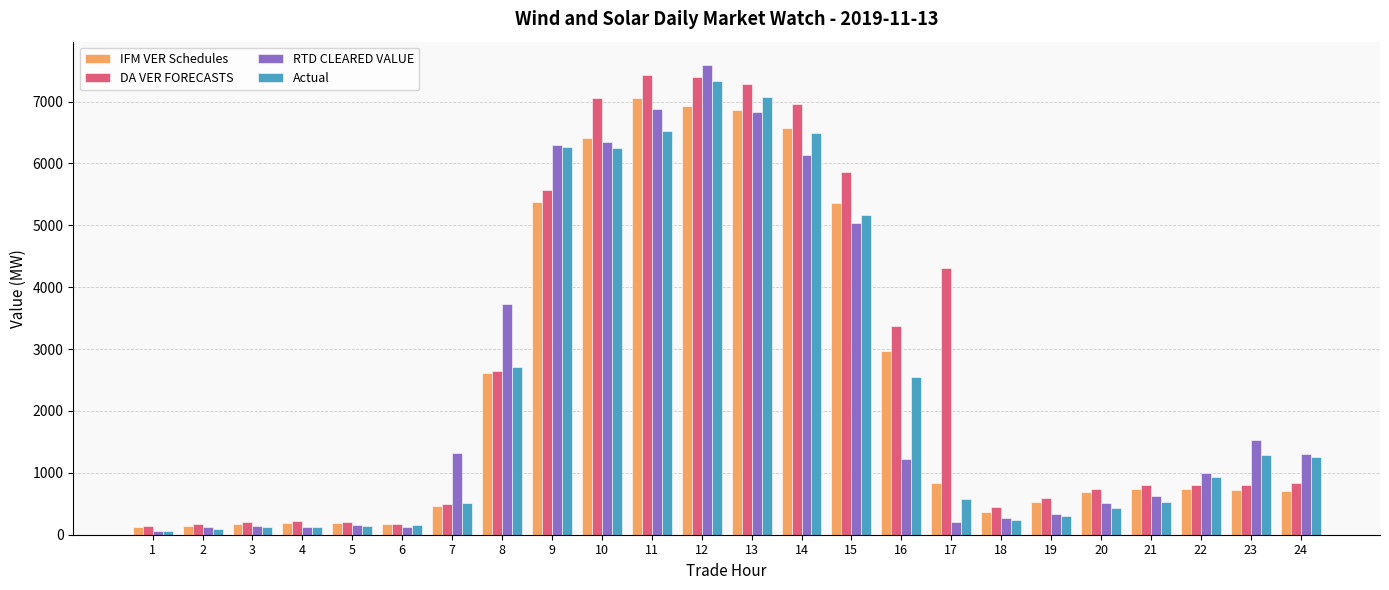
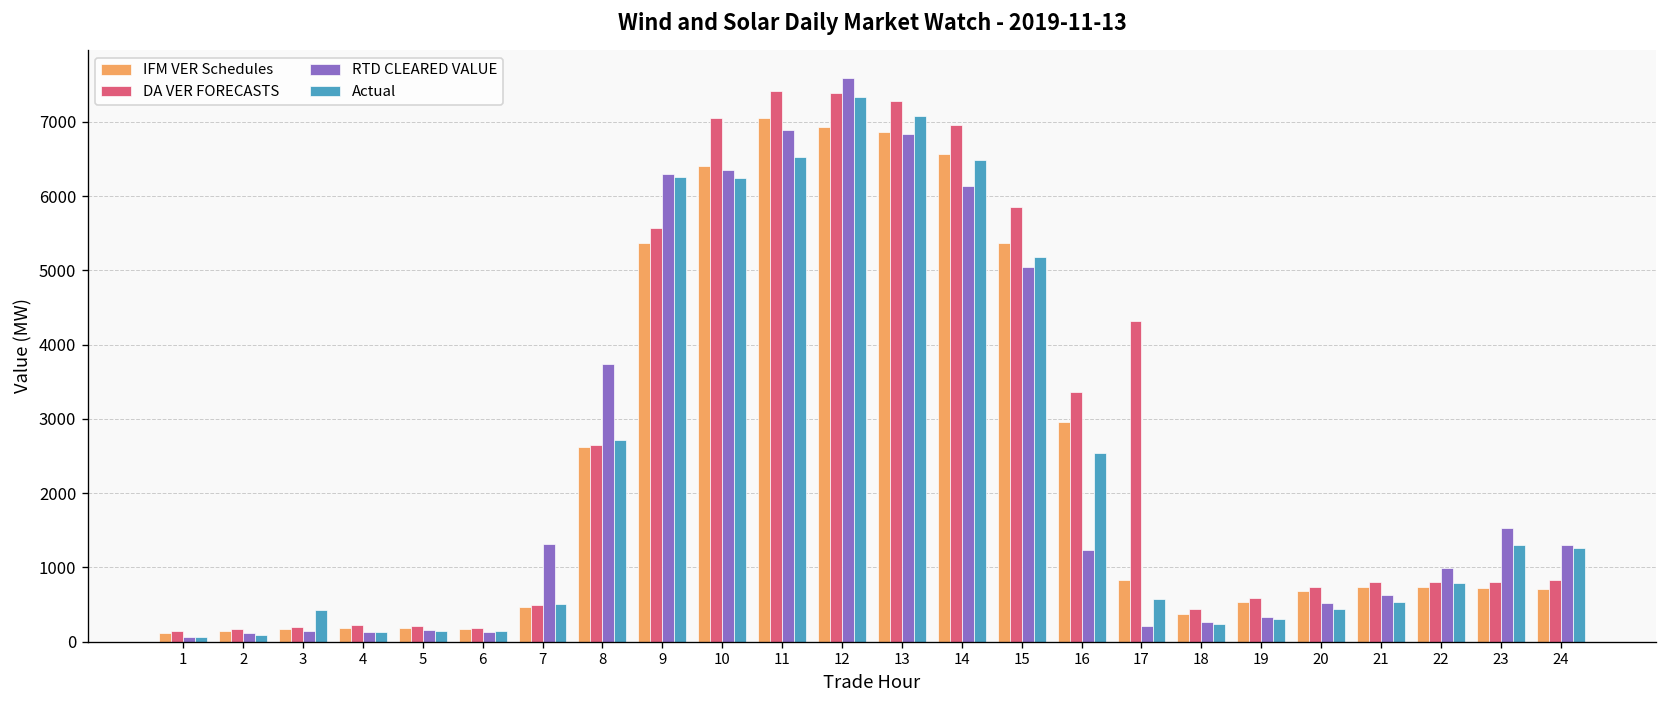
  {
    "IFM VER Schedules": {
      "1": 100,
      "2": 100,
      "3": 200,
      "4": 200,
      "5": 200,
      "6": 200,
      "7": 500,
      "8": 2600,
      "9": 5400,
      "10": 6400,
      "11": 7100,
      "12": 6900,
      "13": 6900,
      "14": 6600,
      "15": 5400,
      "16": 3000,
      "17": 800,
      "18": 400,
      "19": 500,
      "20": 700,
      "21": 700,
      "22": 700,
      "23": 700,
      "24": 700
    },
    "DA VER FORECASTS": {
      "1": 100,
      "2": 200,
      "3": 200,
      "4": 200,
      "5": 200,
      "6": 200,
      "7": 500,
      "8": 2600,
      "9": 5600,
      "10": 7100,
      "11": 7400,
      "12": 7400,
      "13": 7300,
      "14": 7000,
      "15": 5900,
      "16": 3400,
      "17": 4300,
      "18": 400,
      "19": 600,
      "20": 700,
      "21": 800,
      "22": 800,
      "23": 800,
      "24": 800
    },
    "RTD CLEARED VALUE": {
      "1": 100,
      "2": 100,
      "3": 100,
      "4": 100,
      "5": 200,
      "6": 100,
      "7": 1300,
      "8": 3700,
      "9": 6300,
      "10": 6400,
      "11": 6900,
      "12": 7600,
      "13": 6800,
      "14": 6100,
      "15": 5000,
      "16": 1200,
      "17": 200,
      "18": 300,
      "19": 300,
      "20": 500,
      "21": 600,
      "22": 1000,
      "23": 1500,
      "24": 1300
    },
    "Actual": {
      "1": 100,
      "2": 100,
-     "3": 100,
+     "3": 400,
      "4": 100,
      "5": 100,
      "6": 200,
      "7": 500,
      "8": 2700,
      "9": 6300,
      "10": 6300,
      "11": 6500,
      "12": 7300,
      "13": 7100,
      "14": 6500,
      "15": 5200,
      "16": 2500,
      "17": 600,
      "18": 200,
      "19": 300,
      "20": 400,
      "21": 500,
-     "22": 900,
+     "22": 800,
      "23": 1300,
      "24": 1300
    }
  }
